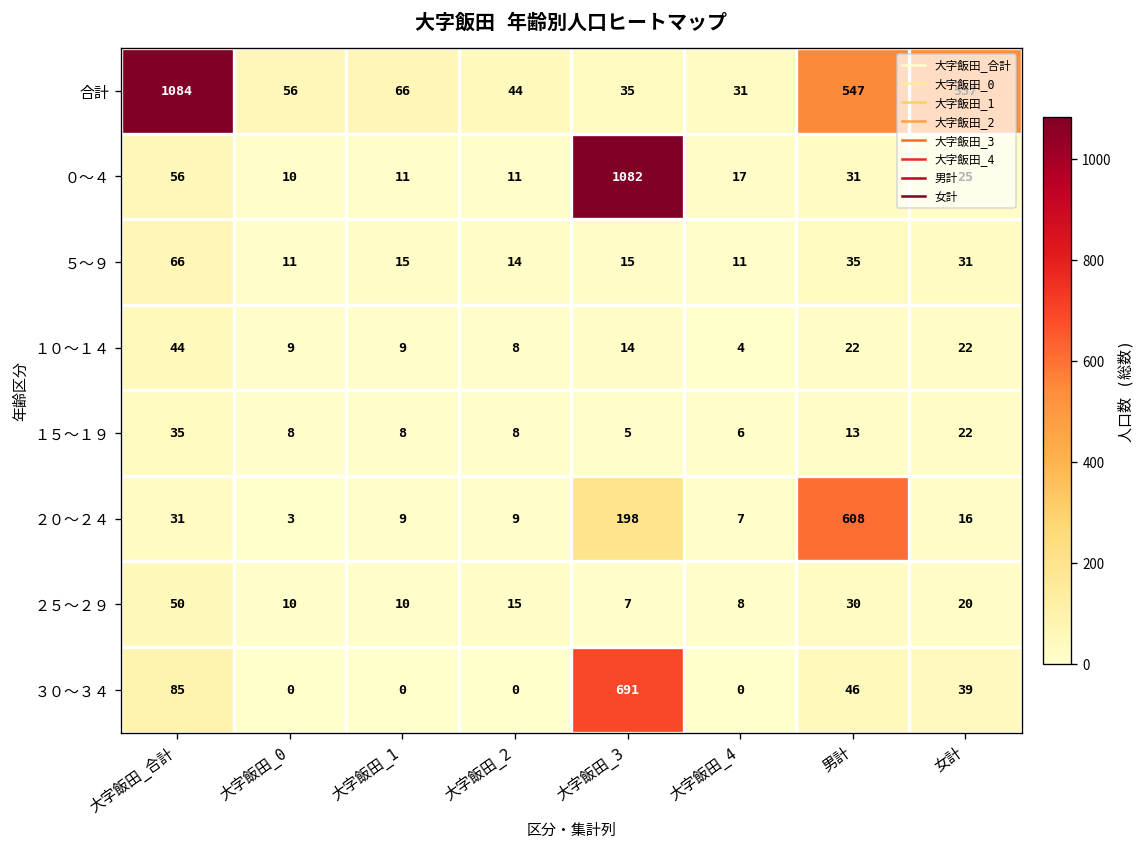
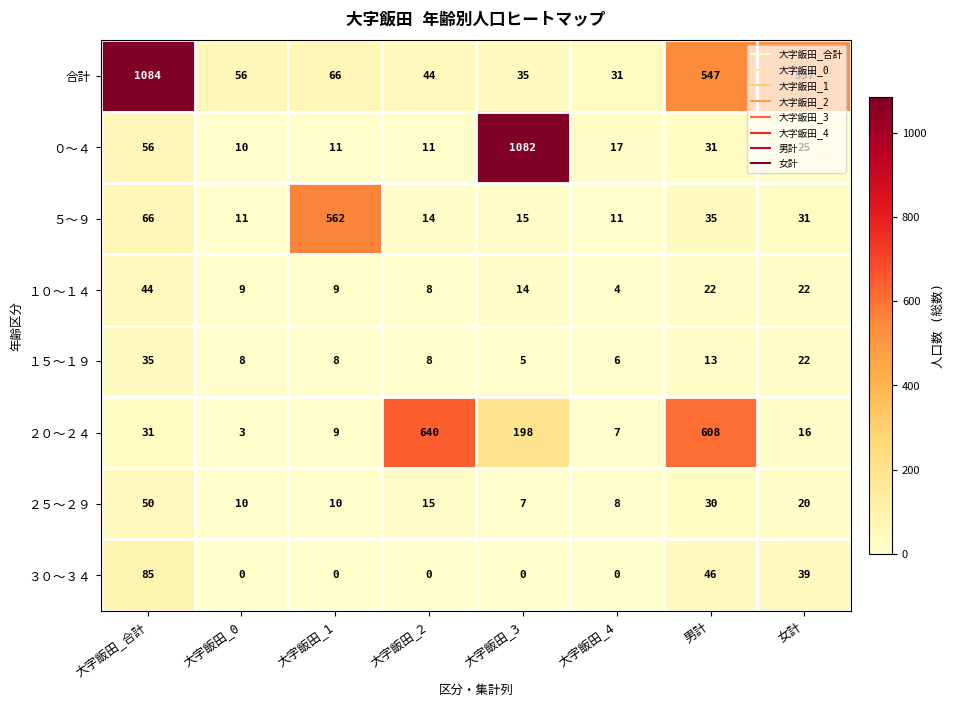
  {
    "合計": {
      "大字飯田_合計": 1084,
      "大字飯田_0": 56,
      "大字飯田_1": 66,
      "大字飯田_2": 44,
      "大字飯田_3": 35,
      "大字飯田_4": 31,
      "男計": 547
    },
    "０～４": {
      "大字飯田_合計": 56,
      "大字飯田_0": 10,
      "大字飯田_1": 11,
      "大字飯田_2": 11,
      "大字飯田_3": 1082,
      "大字飯田_4": 17,
      "男計": 31
    },
    "５～９": {
      "大字飯田_合計": 66,
      "大字飯田_0": 11,
-     "大字飯田_1": 15,
+     "大字飯田_1": 562,
      "大字飯田_2": 14,
      "大字飯田_3": 15,
      "大字飯田_4": 11,
      "男計": 35,
      "女計": 31
    },
    "１０～１４": {
      "大字飯田_合計": 44,
      "大字飯田_0": 9,
      "大字飯田_1": 9,
      "大字飯田_2": 8,
      "大字飯田_3": 14,
      "大字飯田_4": 4,
      "男計": 22,
      "女計": 22
    },
    "１５～１９": {
      "大字飯田_合計": 35,
      "大字飯田_0": 8,
      "大字飯田_1": 8,
      "大字飯田_2": 8,
      "大字飯田_3": 5,
      "大字飯田_4": 6,
      "男計": 13,
      "女計": 22
    },
    "２０～２４": {
      "大字飯田_合計": 31,
      "大字飯田_0": 3,
      "大字飯田_1": 9,
-     "大字飯田_2": 9,
+     "大字飯田_2": 640,
      "大字飯田_3": 198,
      "大字飯田_4": 7,
      "男計": 608,
      "女計": 16
    },
    "２５～２９": {
      "大字飯田_合計": 50,
      "大字飯田_0": 10,
      "大字飯田_1": 10,
      "大字飯田_2": 15,
      "大字飯田_3": 7,
      "大字飯田_4": 8,
      "男計": 30,
      "女計": 20
    },
    "３０～３４": {
      "大字飯田_合計": 85,
      "大字飯田_0": 0,
      "大字飯田_1": 0,
      "大字飯田_2": 0,
-     "大字飯田_3": 691,
+     "大字飯田_3": 0,
      "大字飯田_4": 0,
      "男計": 46,
      "女計": 39
    }
  }
